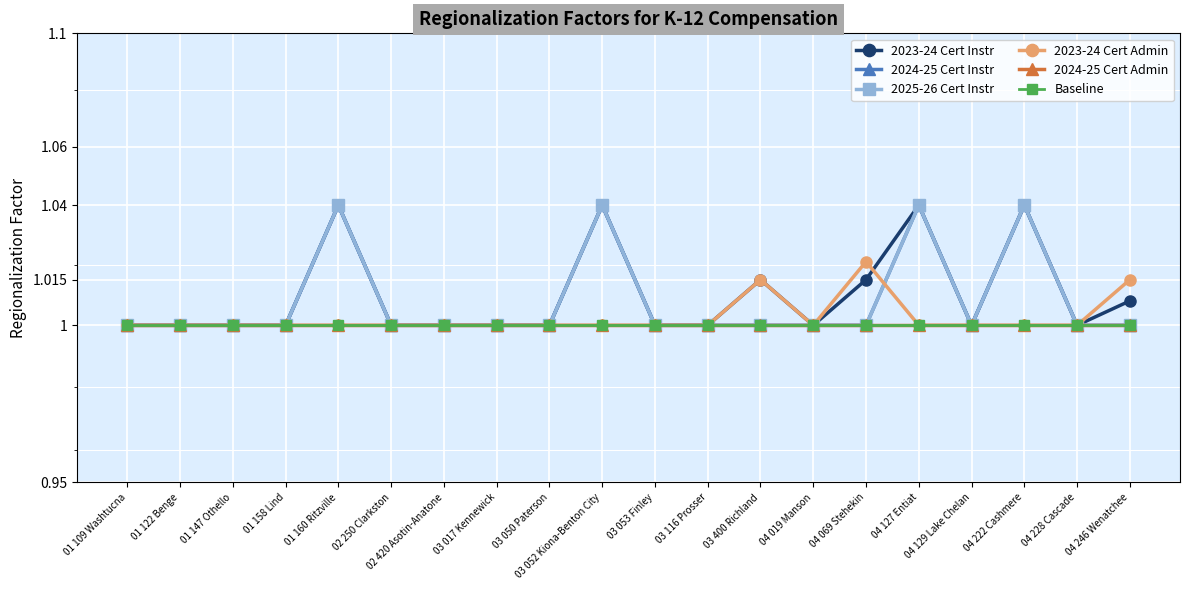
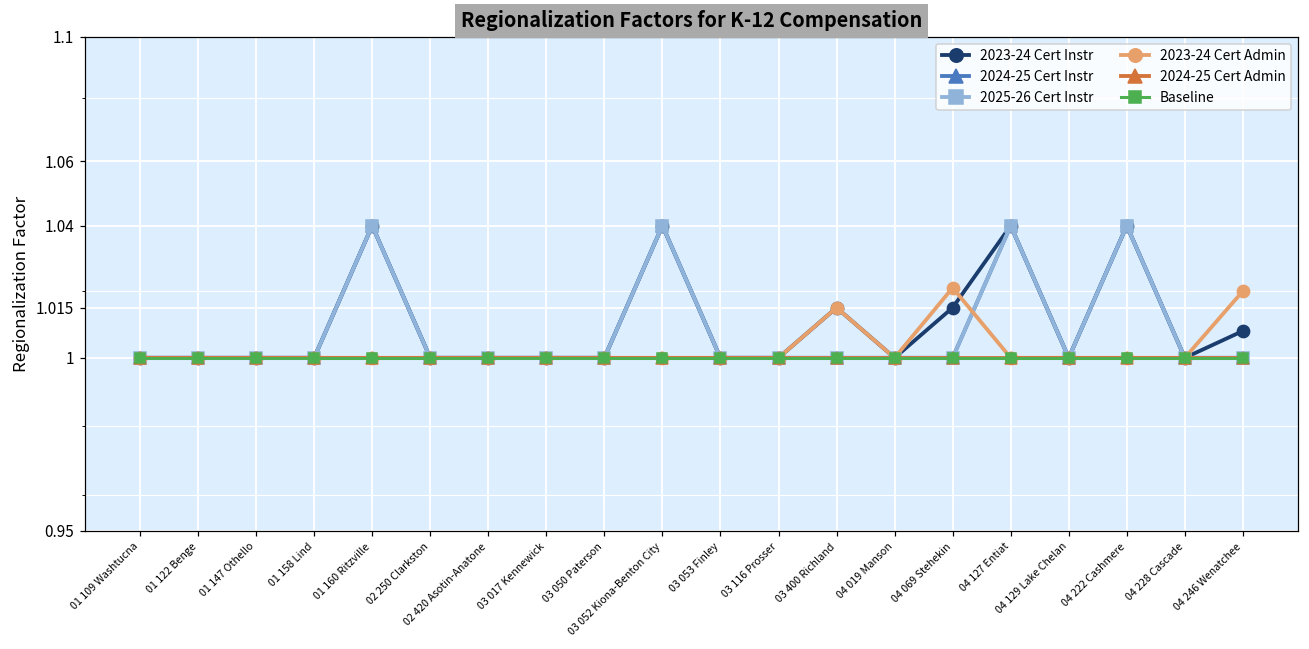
  {
    "2023-24 Cert Instr": {
      "04 069 Stehekin": 1.015,
      "04 246 Wenatchee": 1.008
    },
    "2023-24 Cert Admin": {
      "04 069 Stehekin": 1.021,
-     "04 246 Wenatchee": 1.015
+     "04 246 Wenatchee": 1.020
    }
  }
